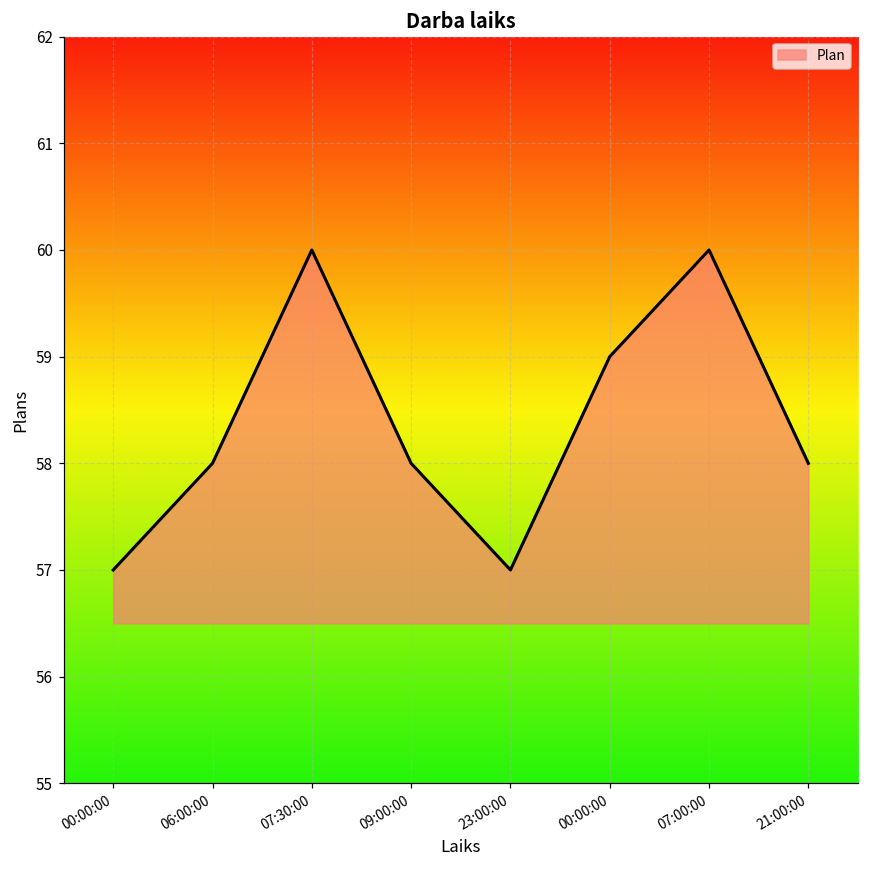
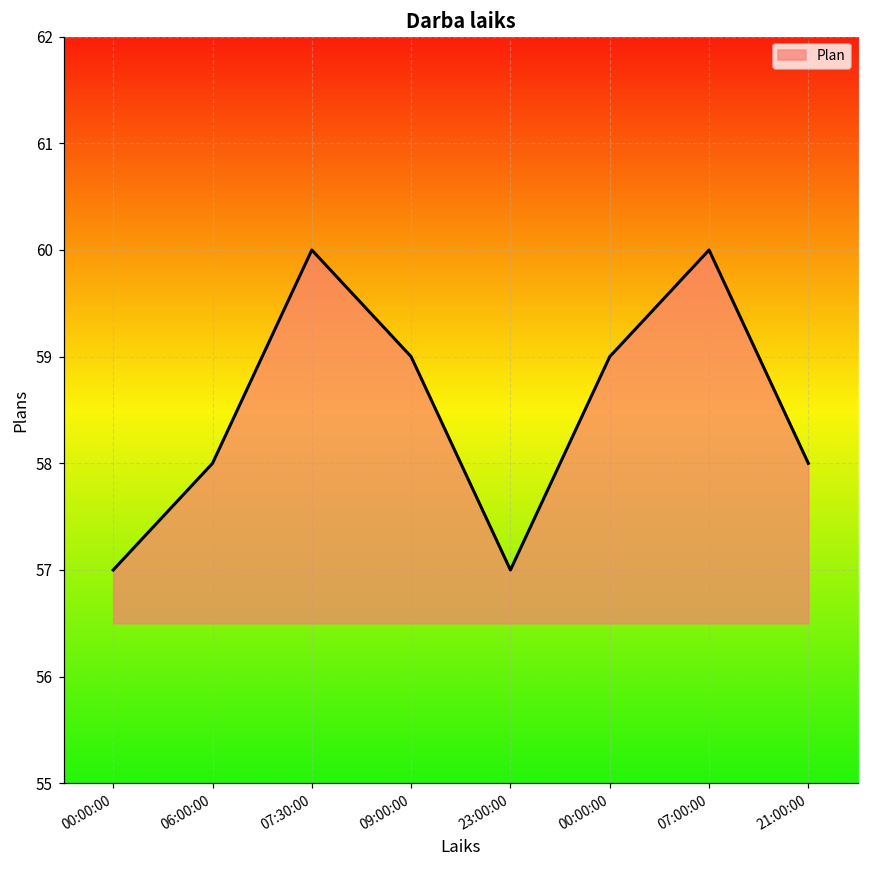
  {
    "06:00:00": 58,
    "07:30:00": 60,
-   "09:00:00": 58,
+   "09:00:00": 59,
    "23:00:00": 57,
    "07:00:00": 60,
    "21:00:00": 58
  }
